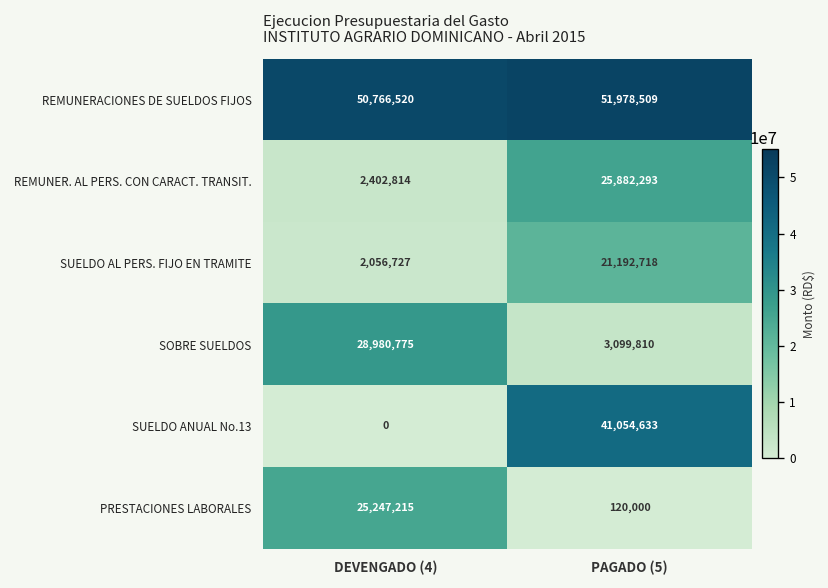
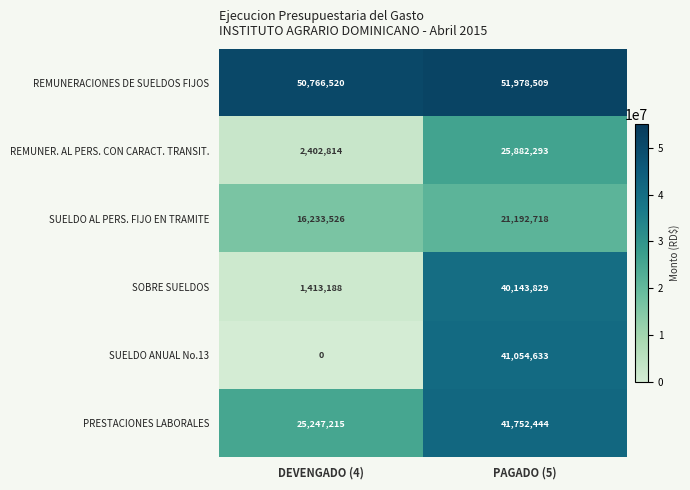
  {
    "REMUNERACIONES DE SUELDOS FIJOS": {
      "DEVENGADO (4)": "50,766,520",
      "PAGADO (5)": "51,978,509"
    },
    "REMUNER. AL PERS. CON CARACT. TRANSIT.": {
      "DEVENGADO (4)": "2,402,814",
      "PAGADO (5)": "25,882,293"
    },
    "SUELDO AL PERS. FIJO EN TRAMITE": {
-     "DEVENGADO (4)": "2,056,727",
+     "DEVENGADO (4)": "16,233,526",
      "PAGADO (5)": "21,192,718"
    },
    "SOBRE SUELDOS": {
-     "DEVENGADO (4)": "28,980,775",
-     "PAGADO (5)": "3,099,810"
+     "DEVENGADO (4)": "1,413,188",
+     "PAGADO (5)": "40,143,829"
    },
    "SUELDO ANUAL No.13": {
      "DEVENGADO (4)": "0",
      "PAGADO (5)": "41,054,633"
    },
    "PRESTACIONES LABORALES": {
      "DEVENGADO (4)": "25,247,215",
-     "PAGADO (5)": "120,000"
+     "PAGADO (5)": "41,752,444"
    }
  }
